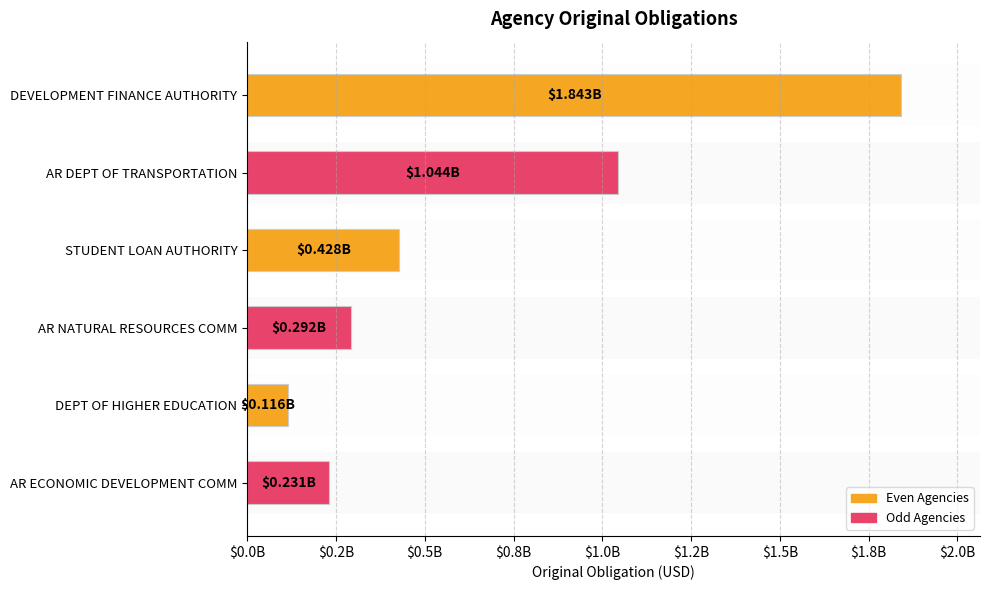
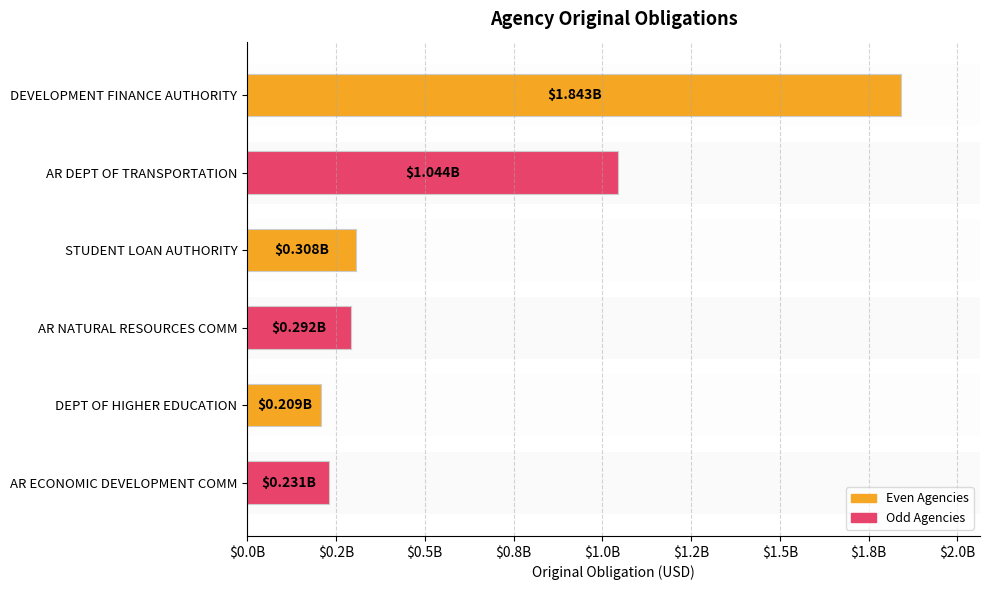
  {
    "DEVELOPMENT FINANCE AUTHORITY": "$1.843B",
    "AR DEPT OF TRANSPORTATION": "$1.044B",
-   "STUDENT LOAN AUTHORITY": "$0.428B",
+   "STUDENT LOAN AUTHORITY": "$0.308B",
    "AR NATURAL RESOURCES COMM": "$0.292B",
-   "DEPT OF HIGHER EDUCATION": "$0.116B",
+   "DEPT OF HIGHER EDUCATION": "$0.209B",
    "AR ECONOMIC DEVELOPMENT COMM": "$0.231B"
  }
